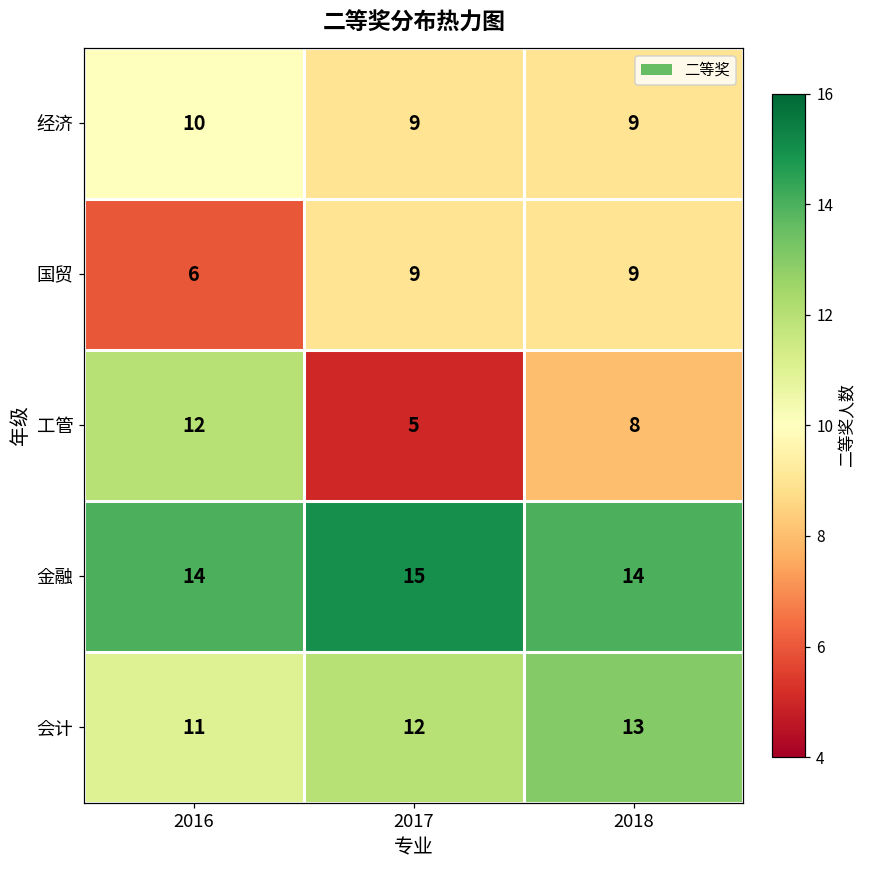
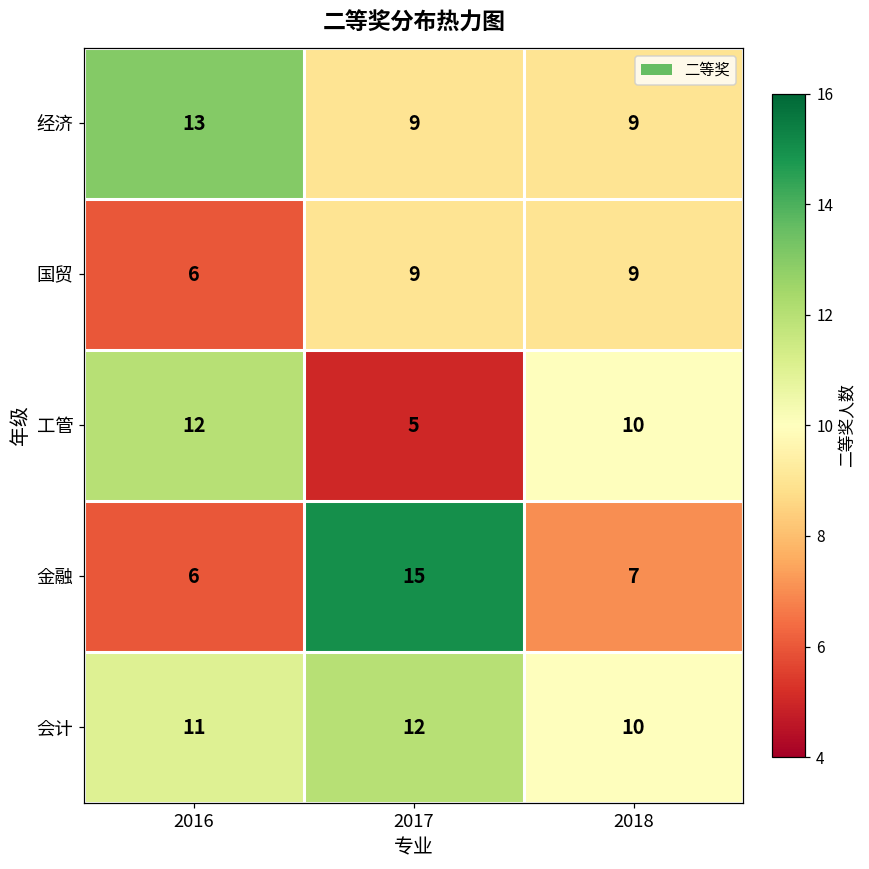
  {
    "经济": {
-     "2016": 10,
+     "2016": 13,
      "2017": 9,
      "2018": 9
    },
    "国贸": {
      "2016": 6,
      "2017": 9,
      "2018": 9
    },
    "工管": {
      "2016": 12,
      "2017": 5,
-     "2018": 8
+     "2018": 10
    },
    "金融": {
-     "2016": 14,
+     "2016": 6,
      "2017": 15,
-     "2018": 14
+     "2018": 7
    },
    "会计": {
      "2016": 11,
      "2017": 12,
-     "2018": 13
+     "2018": 10
    }
  }
